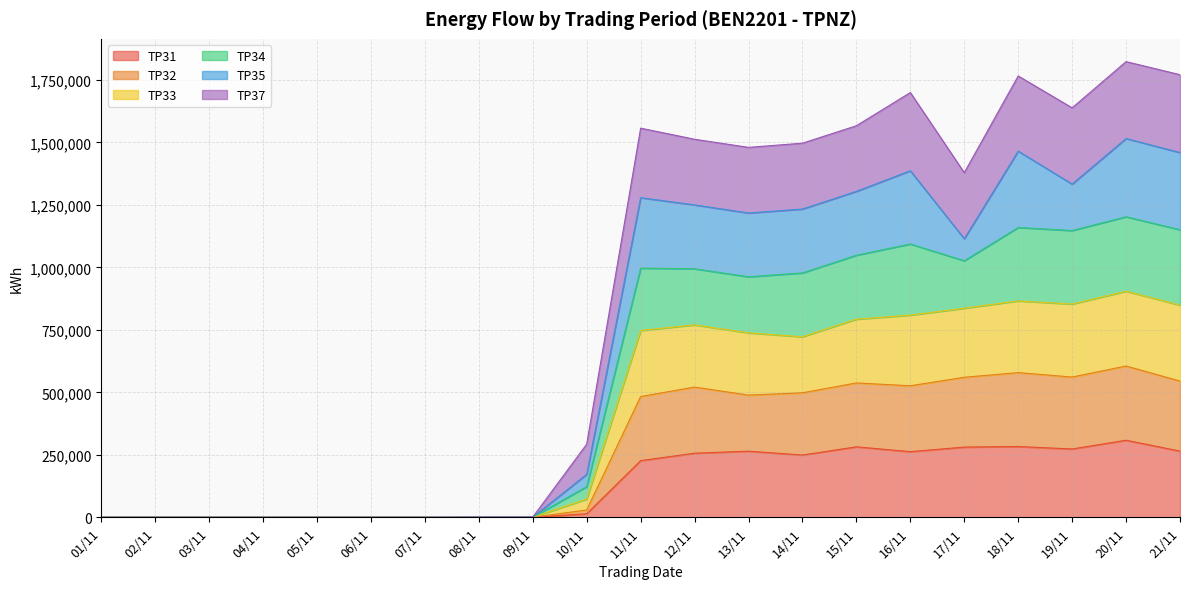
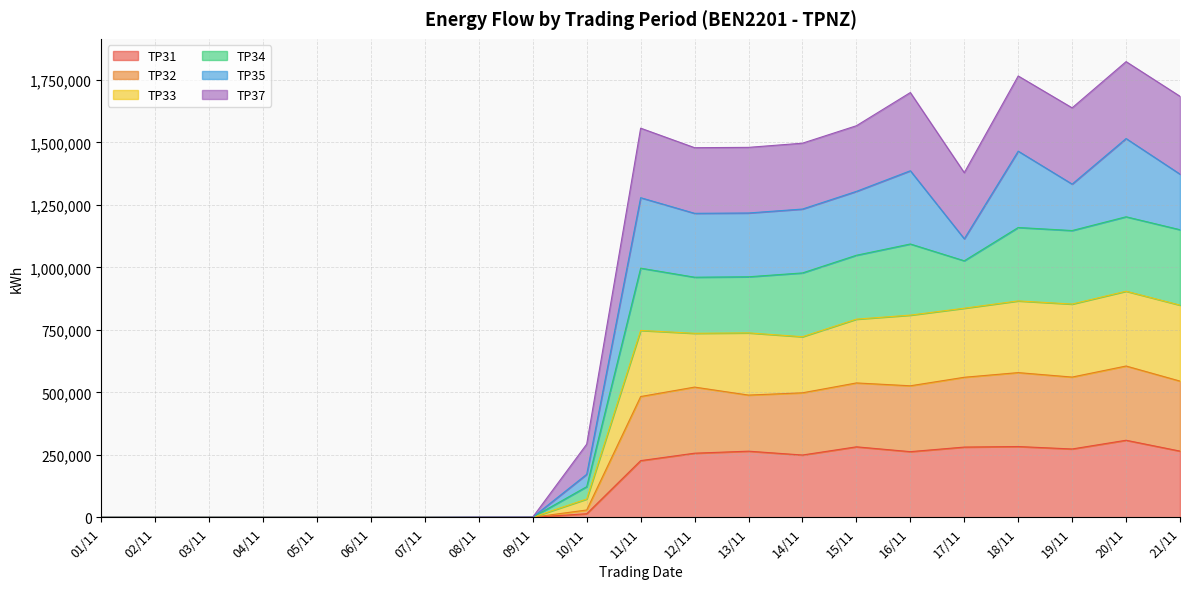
  {
    "TP33": {
      "10/11": "40,000",
      "11/11": "260,000",
-     "12/11": "250,000",
+     "12/11": "220,000",
      "13/11": "250,000",
      "14/11": "220,000",
      "15/11": "260,000",
      "16/11": "280,000",
      "17/11": "280,000",
      "18/11": "290,000",
      "19/11": "290,000",
      "20/11": "300,000",
      "21/11": "300,000"
    },
    "TP34": {
      "10/11": "50,000",
      "11/11": "250,000",
      "12/11": "220,000",
      "13/11": "220,000",
      "14/11": "260,000",
      "15/11": "260,000",
      "16/11": "280,000",
      "17/11": "190,000",
      "18/11": "290,000",
      "19/11": "290,000",
      "20/11": "300,000",
      "21/11": "300,000"
    },
    "TP35": {
      "10/11": "50,000",
      "11/11": "280,000",
      "12/11": "260,000",
      "13/11": "260,000",
      "14/11": "260,000",
      "15/11": "260,000",
      "16/11": "290,000",
      "17/11": "90,000",
      "18/11": "310,000",
      "19/11": "190,000",
      "20/11": "310,000",
-     "21/11": "310,000"
+     "21/11": "220,000"
    },
    "TP37": {
      "10/11": "120,000",
      "11/11": "280,000",
      "12/11": "260,000",
      "13/11": "260,000",
      "14/11": "260,000",
      "15/11": "260,000",
      "16/11": "310,000",
      "17/11": "260,000",
      "18/11": "300,000",
      "19/11": "310,000",
      "20/11": "310,000",
      "21/11": "310,000"
    }
  }
